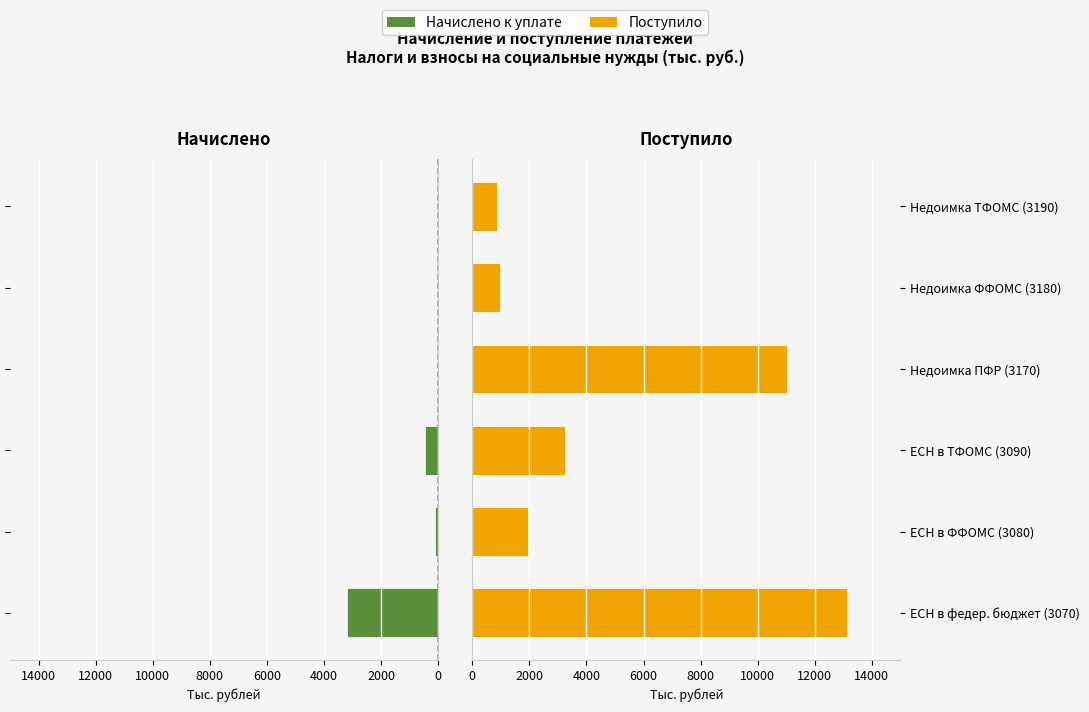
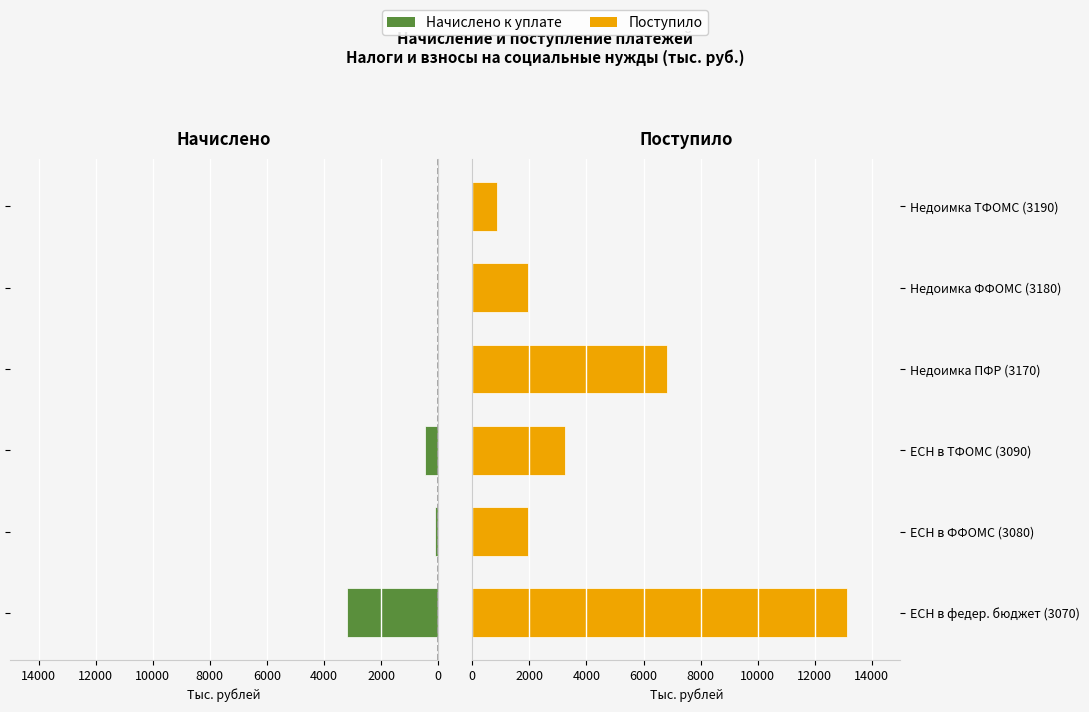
  {
    "Поступило": {
      "Недоимка ТФОМС (3190)": 900,
-     "Недоимка ФФОМС (3180)": 1000,
-     "Недоимка ПФР (3170)": 11000,
+     "Недоимка ФФОМС (3180)": 1900,
+     "Недоимка ПФР (3170)": 6800,
      "ЕСН в ТФОМС (3090)": 3200,
      "ЕСН в ФФОМС (3080)": 2000,
      "ЕСН в федер. бюджет (3070)": 13100
    }
  }
